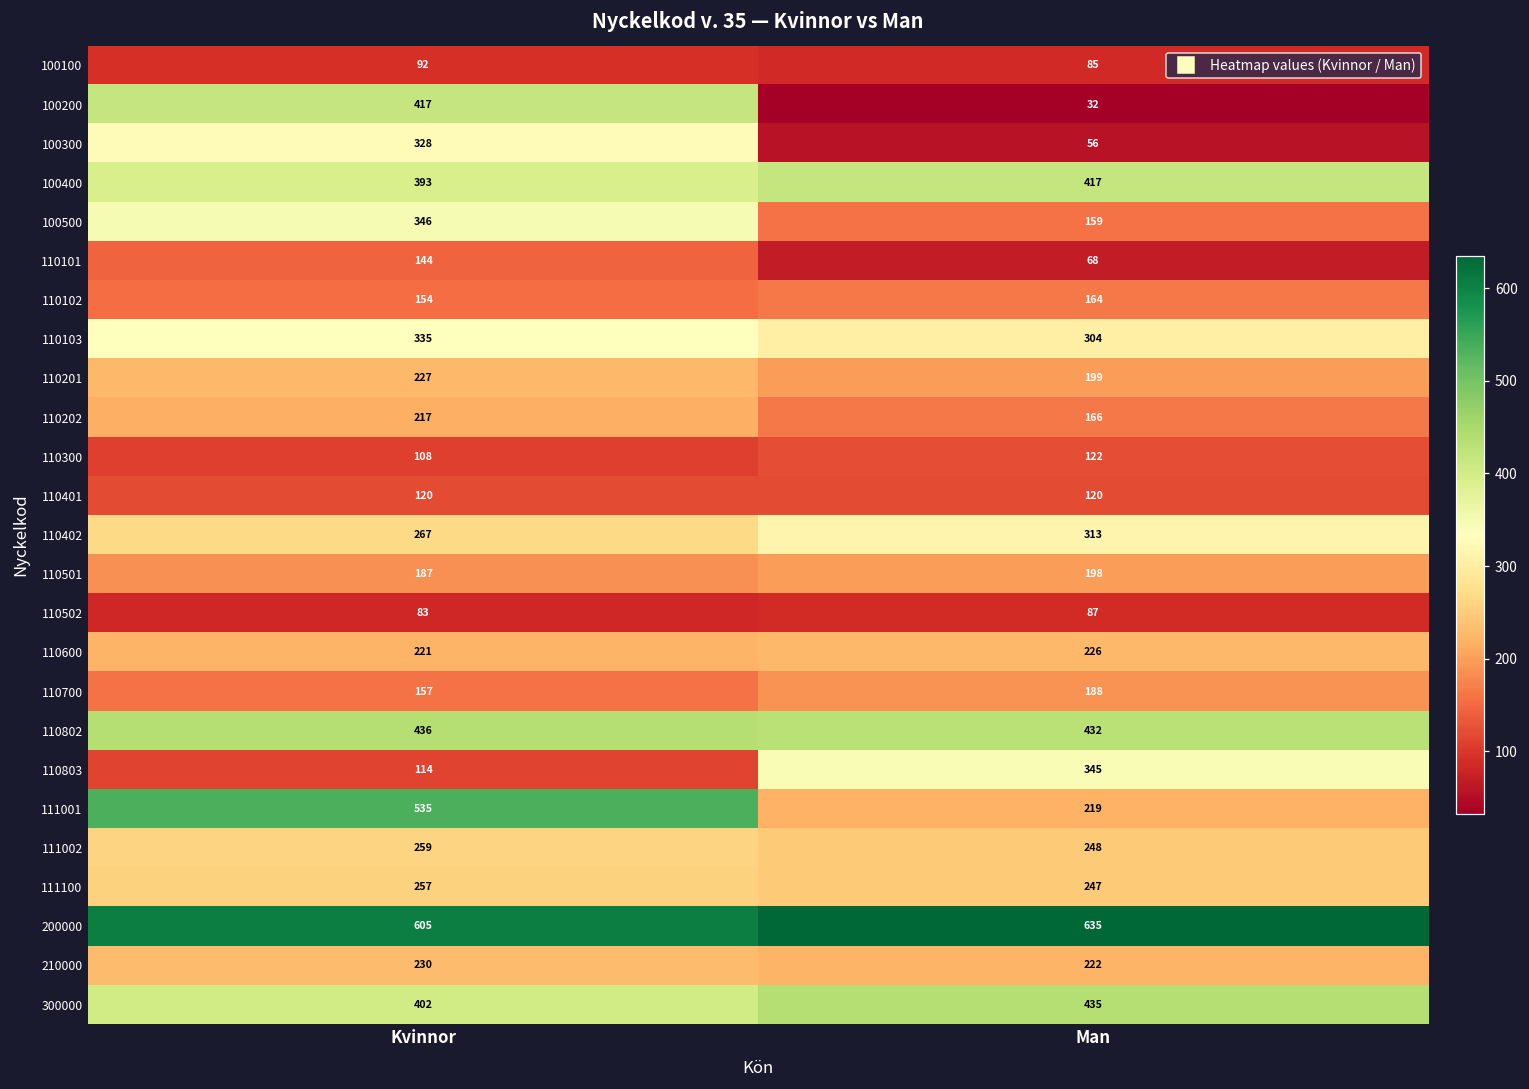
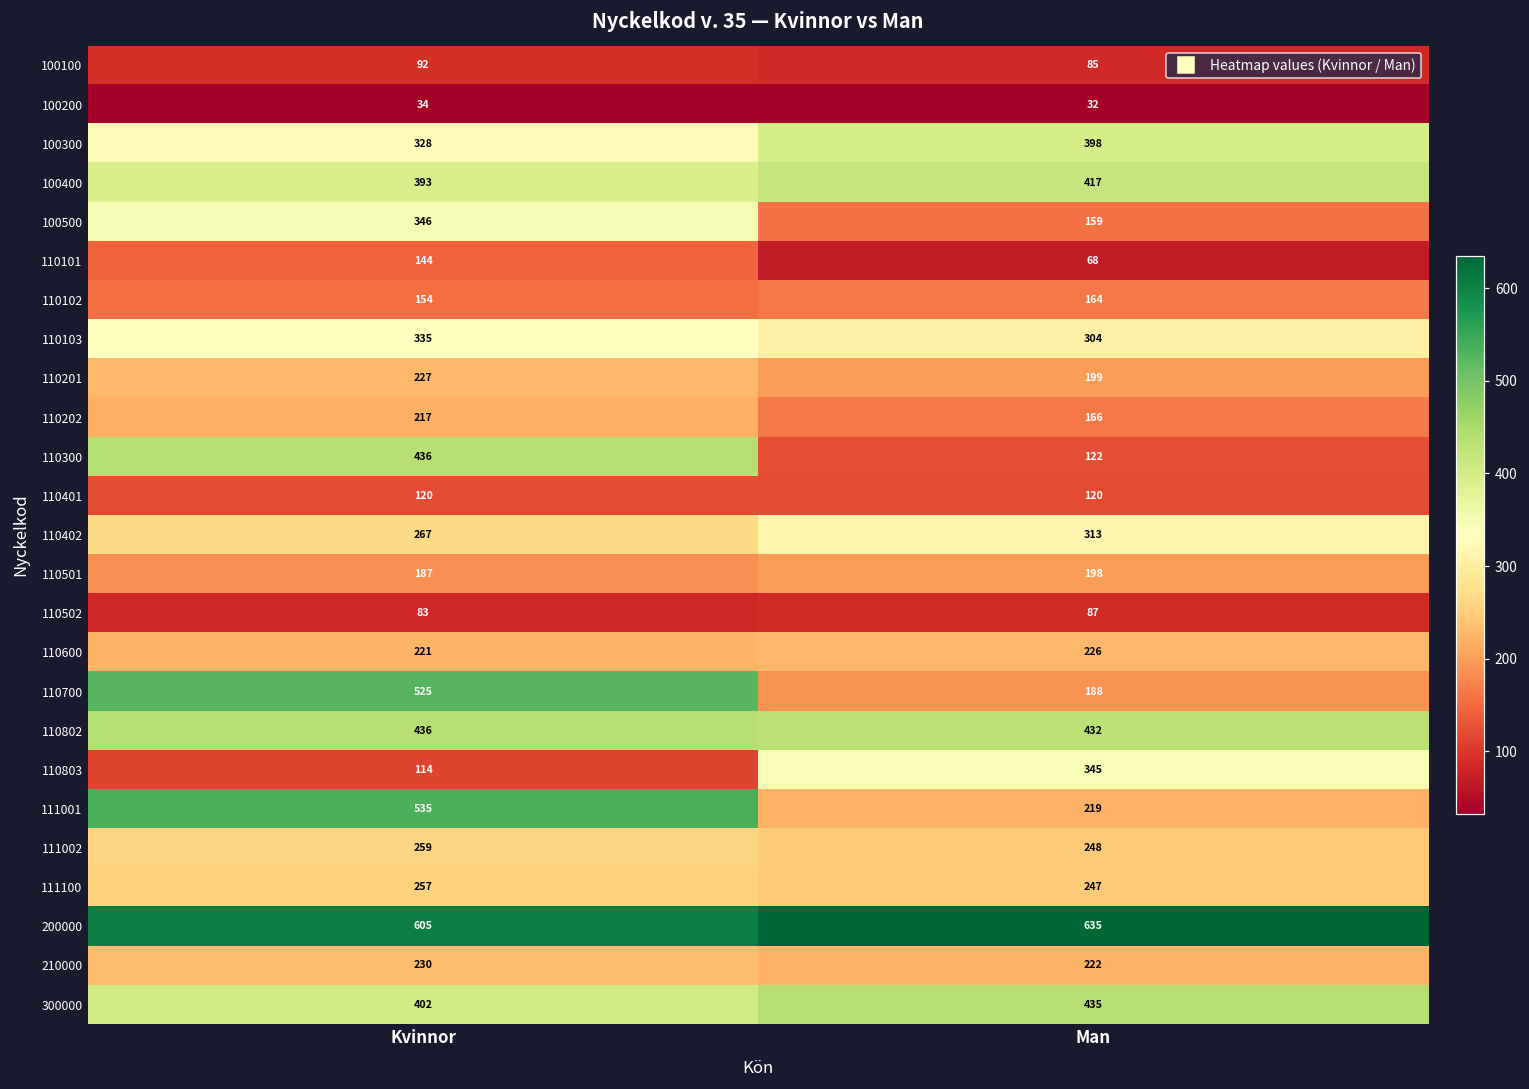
  {
    "100100": {
      "Kvinnor": 92,
      "Man": 85
    },
    "100200": {
-     "Kvinnor": 417,
+     "Kvinnor": 34,
      "Man": 32
    },
    "100300": {
      "Kvinnor": 328,
-     "Man": 56
+     "Man": 398
    },
    "100400": {
      "Kvinnor": 393,
      "Man": 417
    },
    "100500": {
      "Kvinnor": 346,
      "Man": 159
    },
    "110101": {
      "Kvinnor": 144,
      "Man": 68
    },
    "110102": {
      "Kvinnor": 154,
      "Man": 164
    },
    "110103": {
      "Kvinnor": 335,
      "Man": 304
    },
    "110201": {
      "Kvinnor": 227,
      "Man": 199
    },
    "110202": {
      "Kvinnor": 217,
      "Man": 166
    },
    "110300": {
-     "Kvinnor": 108,
+     "Kvinnor": 436,
      "Man": 122
    },
    "110401": {
      "Kvinnor": 120,
      "Man": 120
    },
    "110402": {
      "Kvinnor": 267,
      "Man": 313
    },
    "110501": {
      "Kvinnor": 187,
      "Man": 198
    },
    "110502": {
      "Kvinnor": 83,
      "Man": 87
    },
    "110600": {
      "Kvinnor": 221,
      "Man": 226
    },
    "110700": {
-     "Kvinnor": 157,
+     "Kvinnor": 525,
      "Man": 188
    },
    "110802": {
      "Kvinnor": 436,
      "Man": 432
    },
    "110803": {
      "Kvinnor": 114,
      "Man": 345
    },
    "111001": {
      "Kvinnor": 535,
      "Man": 219
    },
    "111002": {
      "Kvinnor": 259,
      "Man": 248
    },
    "111100": {
      "Kvinnor": 257,
      "Man": 247
    },
    "200000": {
      "Kvinnor": 605,
      "Man": 635
    },
    "210000": {
      "Kvinnor": 230,
      "Man": 222
    },
    "300000": {
      "Kvinnor": 402,
      "Man": 435
    }
  }
